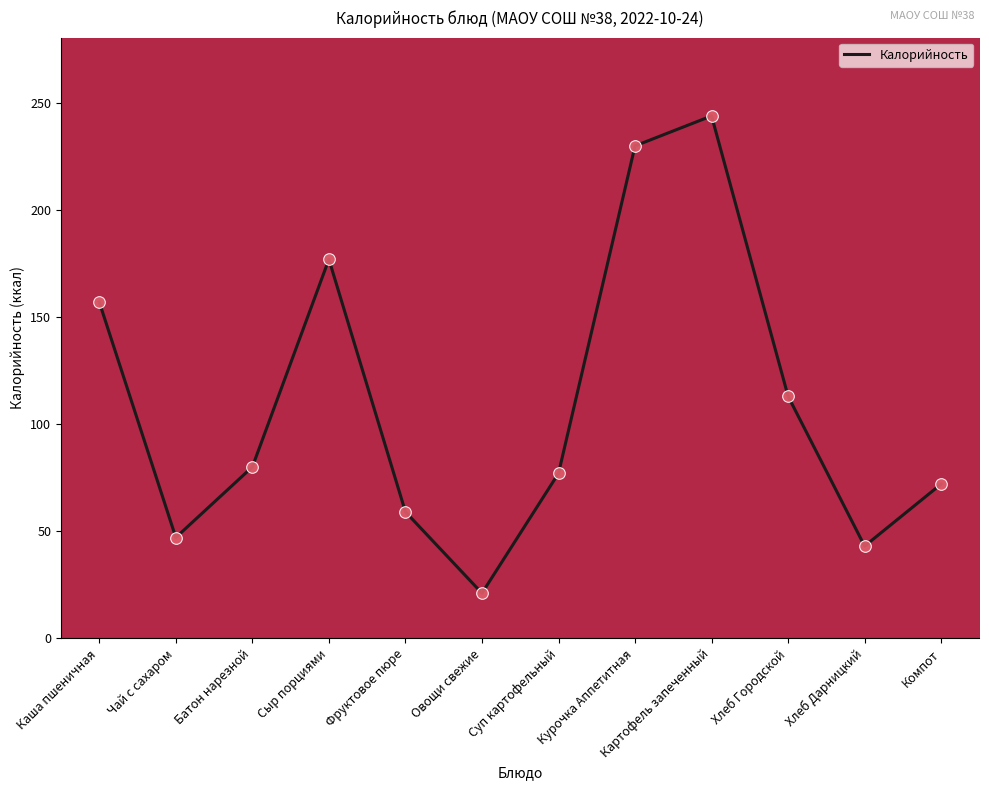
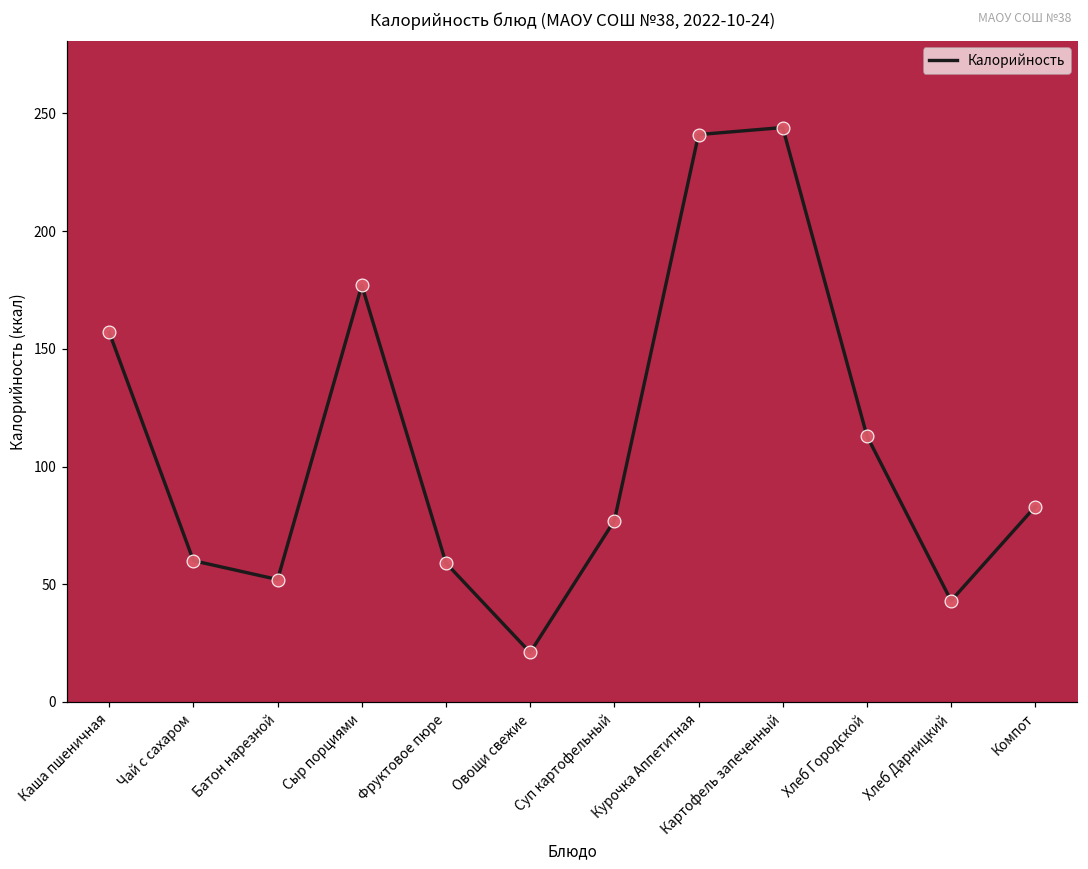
  {
    "Каша пшеничная": 157,
-   "Чай с сахаром": 47,
-   "Батон нарезной": 80,
+   "Чай с сахаром": 60,
+   "Батон нарезной": 52,
    "Сыр порциями": 177,
    "Фруктовое пюре": 59,
    "Овощи свежие": 21,
    "Суп картофельный": 77,
-   "Курочка Аппетитная": 230,
+   "Курочка Аппетитная": 241,
    "Картофель запеченный": 244,
    "Хлеб Городской": 113,
    "Хлеб Дарницкий": 43,
-   "Компот": 72
+   "Компот": 83
  }
